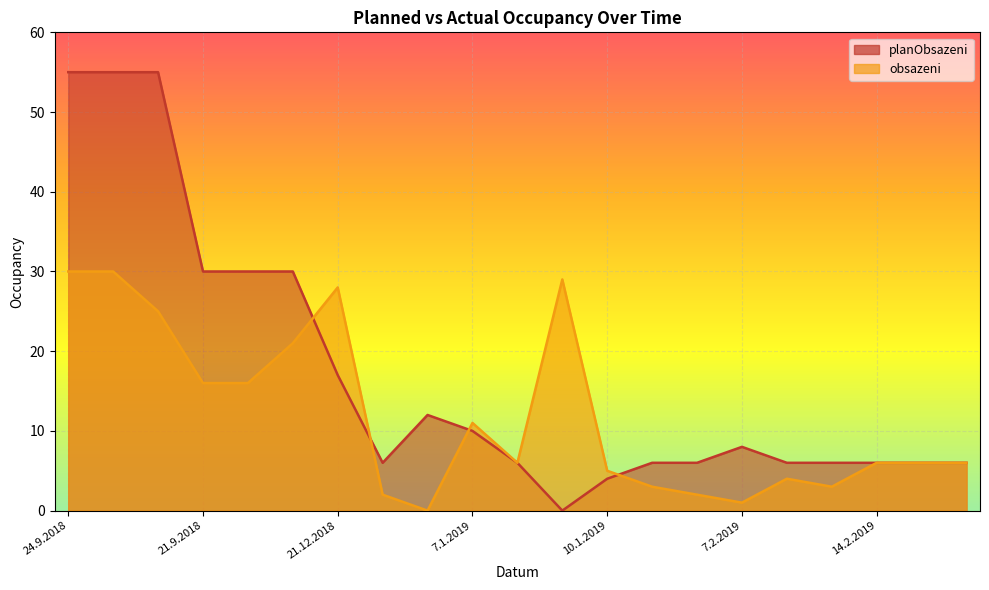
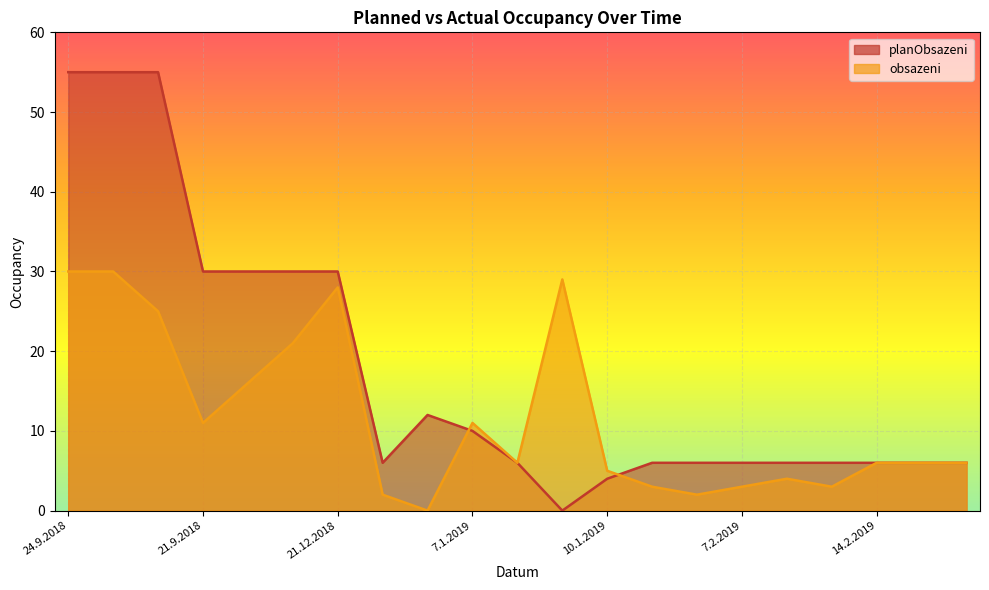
  {
    "planObsazeni": {
      "21.9.2018": 30,
-     "21.12.2018": 17,
+     "21.12.2018": 30,
      "7.1.2019": 10,
      "10.1.2019": 4,
-     "7.2.2019": 8
+     "7.2.2019": 6
    },
    "obsazeni": {
-     "21.9.2018": 16,
+     "21.9.2018": 11,
      "21.12.2018": 28,
      "7.1.2019": 11,
      "10.1.2019": 5,
-     "7.2.2019": 1
+     "7.2.2019": 3
    }
  }
